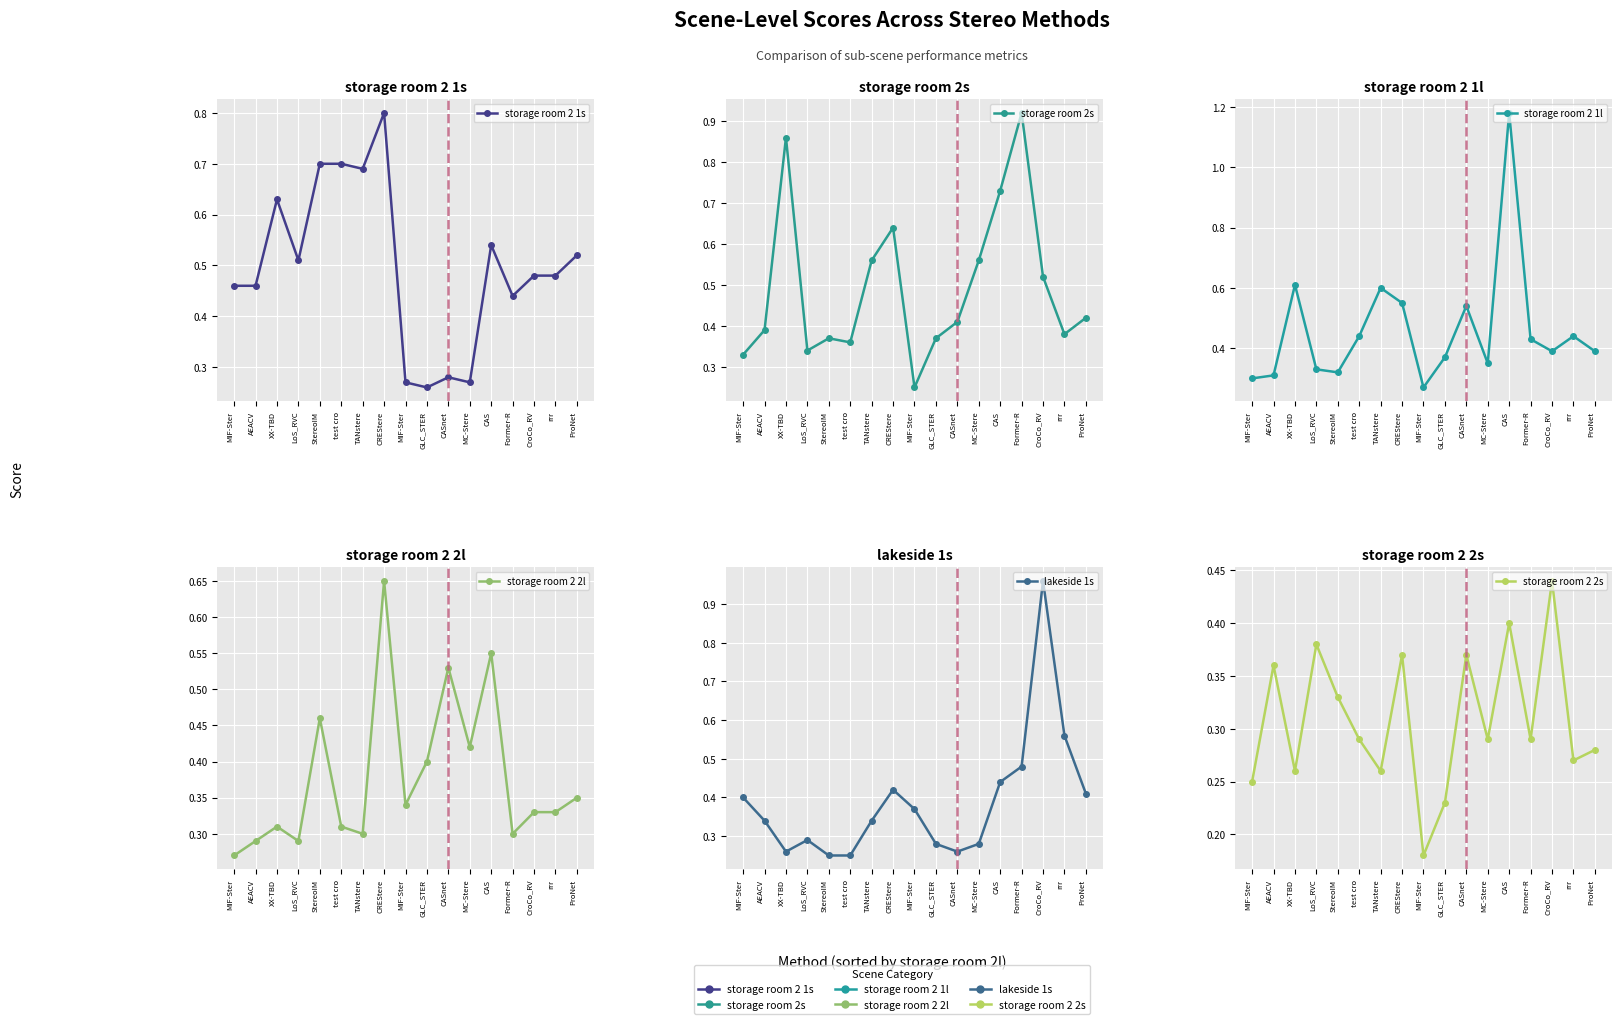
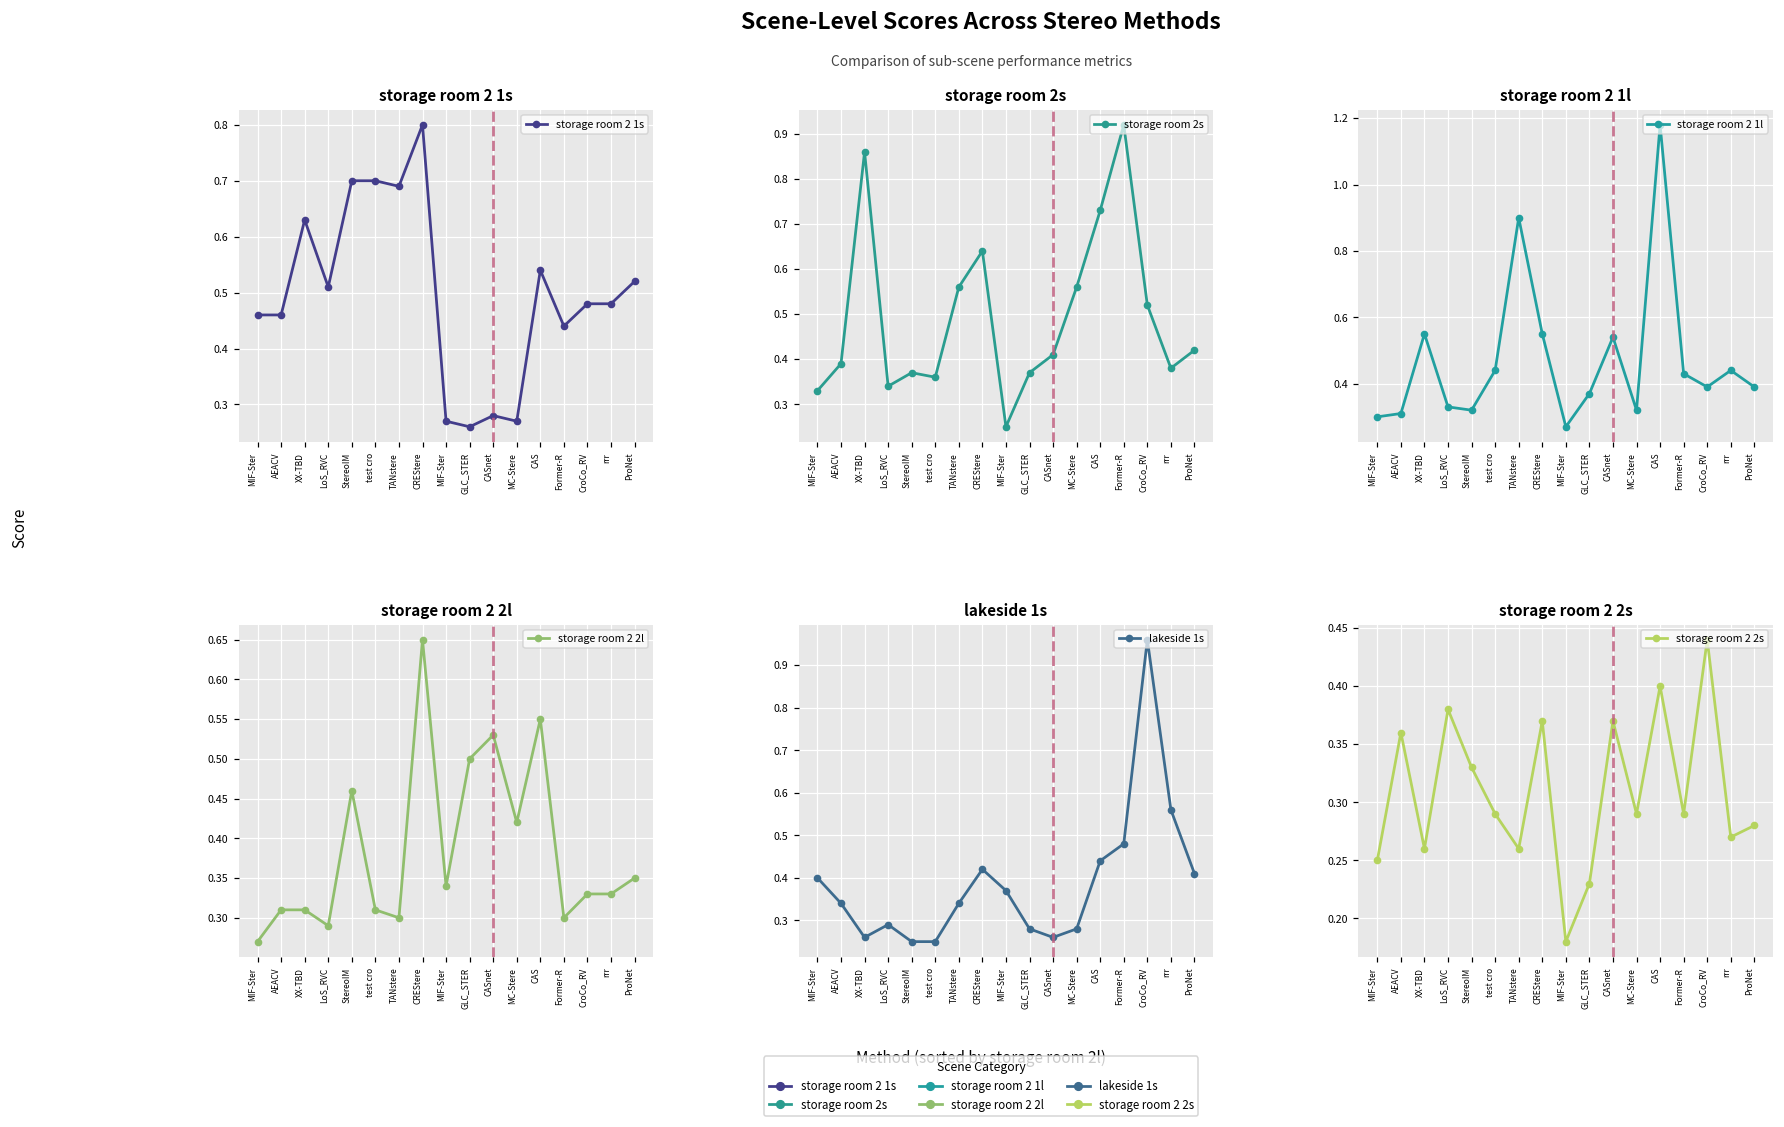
  {
    "storage room 2 1s": {
      "AEACV": 0.46,
      "XX-TBD": 0.63,
      "LoS_RVC": 0.51,
      "StereoIM": 0.70,
      "test cro": 0.70,
      "TANstere": 0.69,
      "CREStere": 0.80,
      "GLC_STER": 0.26,
      "CASnet": 0.28,
      "MC-Stere": 0.27,
      "CAS": 0.54,
      "Former-R": 0.44,
      "CroCo_RV": 0.48,
      "rrr": 0.48,
      "ProNet": 0.52
    },
    "storage room 2s": {
      "AEACV": 0.39,
      "XX-TBD": 0.86,
      "LoS_RVC": 0.34,
      "StereoIM": 0.37,
      "test cro": 0.36,
      "TANstere": 0.56,
      "CREStere": 0.64,
      "GLC_STER": 0.37,
      "CASnet": 0.41,
      "MC-Stere": 0.56,
      "CAS": 0.73,
      "CroCo_RV": 0.52,
      "rrr": 0.38,
      "ProNet": 0.42
    },
    "storage room 2 1l": {
      "AEACV": 0.31,
-     "XX-TBD": 0.61,
+     "XX-TBD": 0.55,
      "LoS_RVC": 0.33,
      "StereoIM": 0.32,
      "test cro": 0.44,
-     "TANstere": 0.6,
+     "TANstere": 0.9,
      "CREStere": 0.55,
      "GLC_STER": 0.37,
      "CASnet": 0.54,
-     "MC-Stere": 0.35,
+     "MC-Stere": 0.32,
      "Former-R": 0.43,
      "CroCo_RV": 0.39,
      "rrr": 0.44,
      "ProNet": 0.39
    },
    "storage room 2 2l": {
-     "AEACV": 0.29,
+     "AEACV": 0.31,
      "XX-TBD": 0.31,
      "LoS_RVC": 0.29,
      "StereoIM": 0.46,
      "test cro": 0.31,
      "TANstere": 0.30,
      "CREStere": 0.65,
-     "GLC_STER": 0.4,
+     "GLC_STER": 0.5,
      "CASnet": 0.53,
      "MC-Stere": 0.42,
      "CAS": 0.55,
      "Former-R": 0.30,
      "CroCo_RV": 0.33,
      "rrr": 0.33,
      "ProNet": 0.35
    },
    "lakeside 1s": {
      "AEACV": 0.34,
      "XX-TBD": 0.26,
      "LoS_RVC": 0.29,
      "StereoIM": 0.25,
      "test cro": 0.25,
      "TANstere": 0.34,
      "CREStere": 0.42,
      "GLC_STER": 0.28,
      "CASnet": 0.26,
      "MC-Stere": 0.28,
      "CAS": 0.44,
      "Former-R": 0.48,
      "rrr": 0.56,
      "ProNet": 0.41
    },
    "storage room 2 2s": {
      "AEACV": 0.360,
      "XX-TBD": 0.260,
      "LoS_RVC": 0.380,
      "StereoIM": 0.330,
      "test cro": 0.290,
      "TANstere": 0.260,
      "CREStere": 0.370,
      "GLC_STER": 0.230,
      "CASnet": 0.370,
      "MC-Stere": 0.290,
      "CAS": 0.400,
      "Former-R": 0.290,
      "rrr": 0.270,
      "ProNet": 0.280
    }
  }
